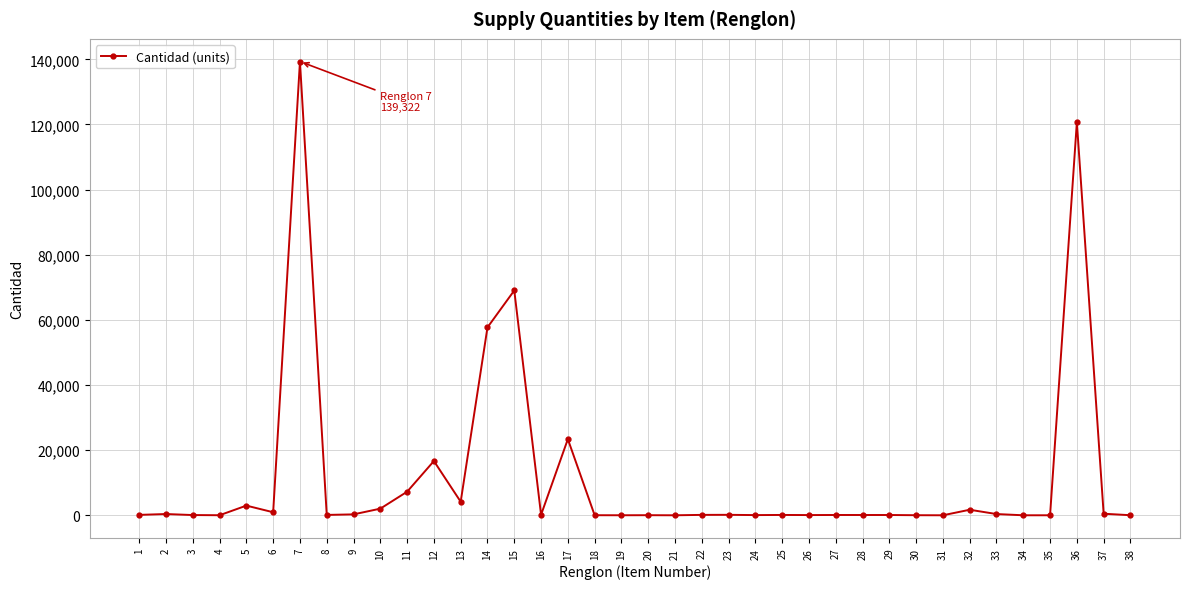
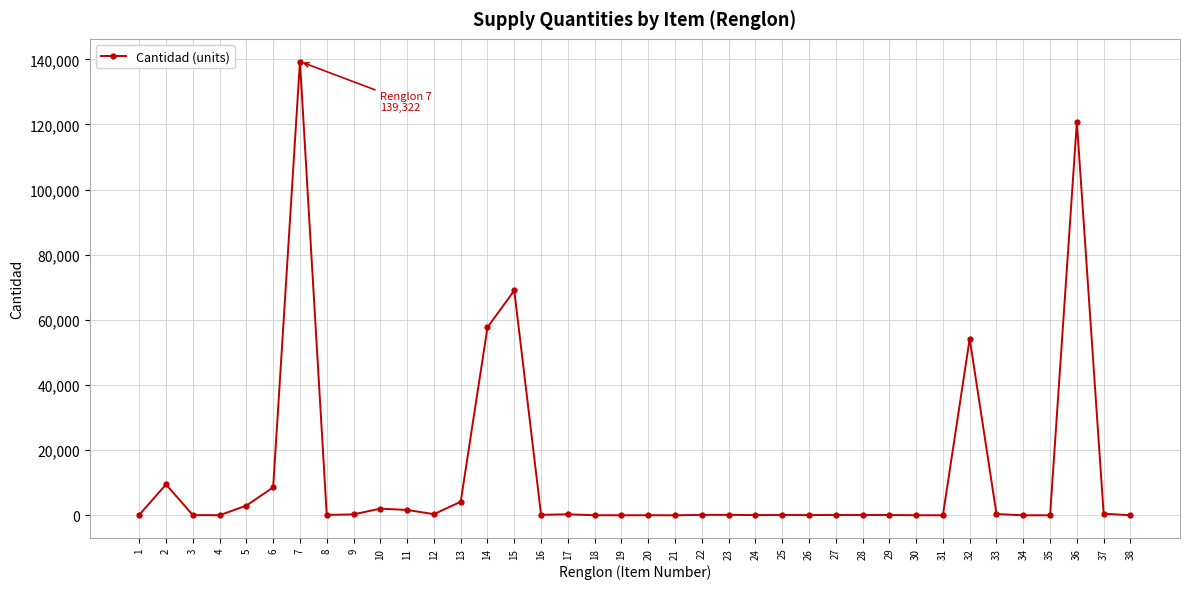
  {
    "1": "0",
-   "2": "0",
+   "2": "9,000",
    "3": "0",
    "4": "0",
    "5": "3,000",
-   "6": "1,000",
+   "6": "9,000",
    "8": "0",
    "9": "0",
    "10": "2,000",
-   "11": "7,000",
-   "12": "17,000",
+   "11": "2,000",
+   "12": "0",
    "13": "4,000",
    "14": "58,000",
    "15": "69,000",
    "16": "0",
-   "17": "23,000",
+   "17": "0",
    "18": "0",
    "19": "0",
    "20": "0",
    "21": "0",
    "22": "0",
    "23": "0",
    "24": "0",
    "25": "0",
    "26": "0",
    "27": "0",
    "28": "0",
    "29": "0",
    "30": "0",
    "31": "0",
-   "32": "2,000",
+   "32": "54,000",
    "33": "0",
    "34": "0",
    "35": "0",
    "36": "121,000",
    "37": "0",
    "38": "0"
  }
